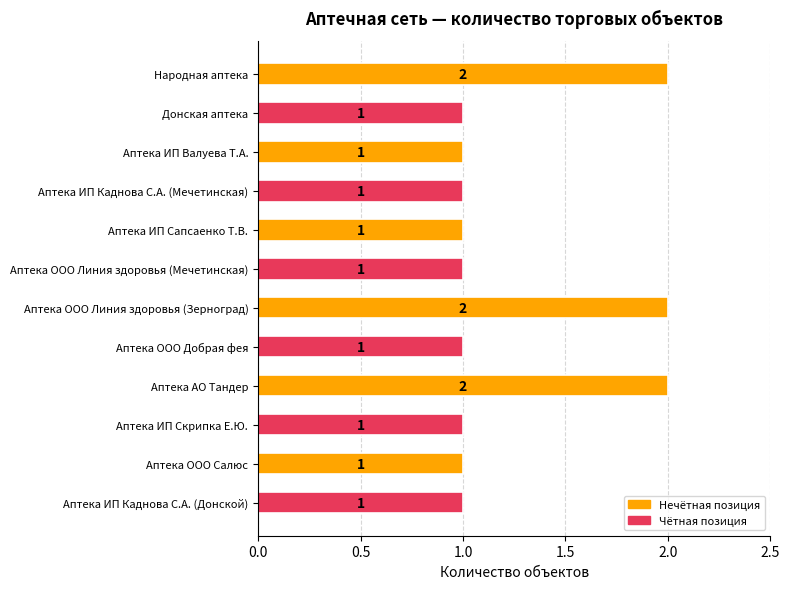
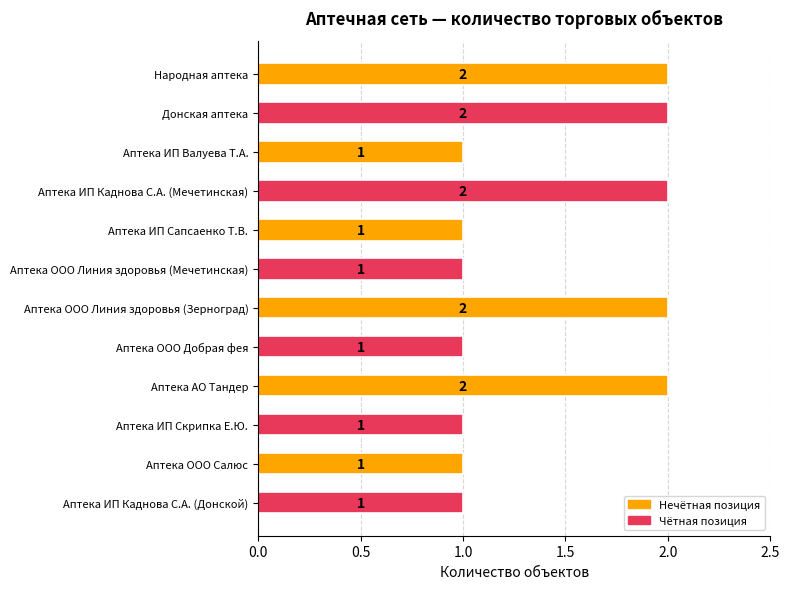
  {
    "Народная аптека": 2,
-   "Донская аптека": 1,
+   "Донская аптека": 2,
    "Аптека ИП Валуева Т.А.": 1,
-   "Аптека ИП Каднова С.А. (Мечетинская)": 1,
+   "Аптека ИП Каднова С.А. (Мечетинская)": 2,
    "Аптека ИП Сапсаенко Т.В.": 1,
    "Аптека ООО Линия здоровья (Мечетинская)": 1,
    "Аптека ООО Линия здоровья (Зерноград)": 2,
    "Аптека ООО Добрая фея": 1,
    "Аптека АО Тандер": 2,
    "Аптека ИП Скрипка Е.Ю.": 1,
    "Аптека ООО Салюс": 1,
    "Аптека ИП Каднова С.А. (Донской)": 1
  }
